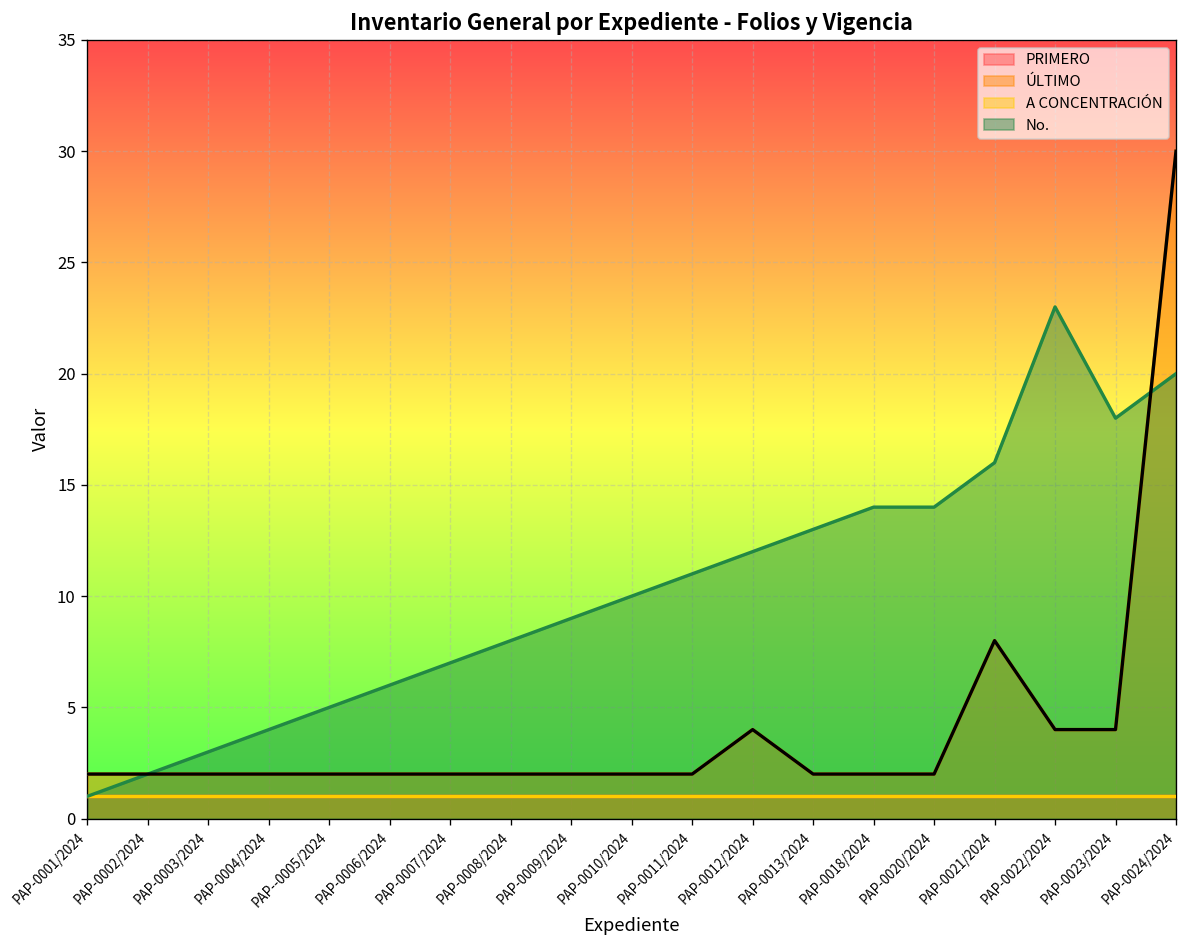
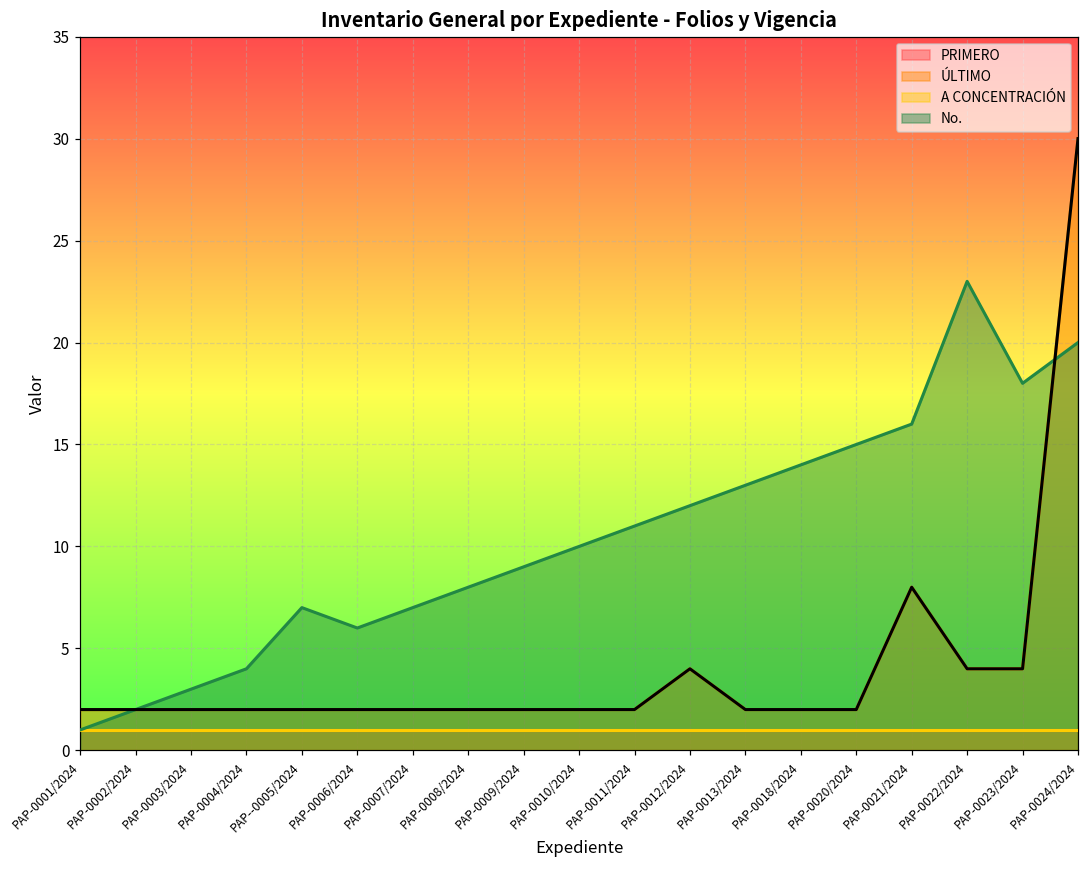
  {
    "No.": {
      "PAP-0003/2024": 3,
      "PAP-0004/2024": 4,
-     "PAP--0005/2024": 5,
+     "PAP--0005/2024": 7,
      "PAP-0006/2024": 6,
      "PAP-0007/2024": 7,
      "PAP-0008/2024": 8,
      "PAP-0009/2024": 9,
      "PAP-0010/2024": 10,
      "PAP-0011/2024": 11,
      "PAP-0012/2024": 12,
      "PAP-0013/2024": 13,
      "PAP-0018/2024": 14,
-     "PAP-0020/2024": 14,
+     "PAP-0020/2024": 15,
      "PAP-0021/2024": 16,
      "PAP-0022/2024": 23,
      "PAP-0023/2024": 18,
      "PAP-0024/2024": 20
    }
  }
